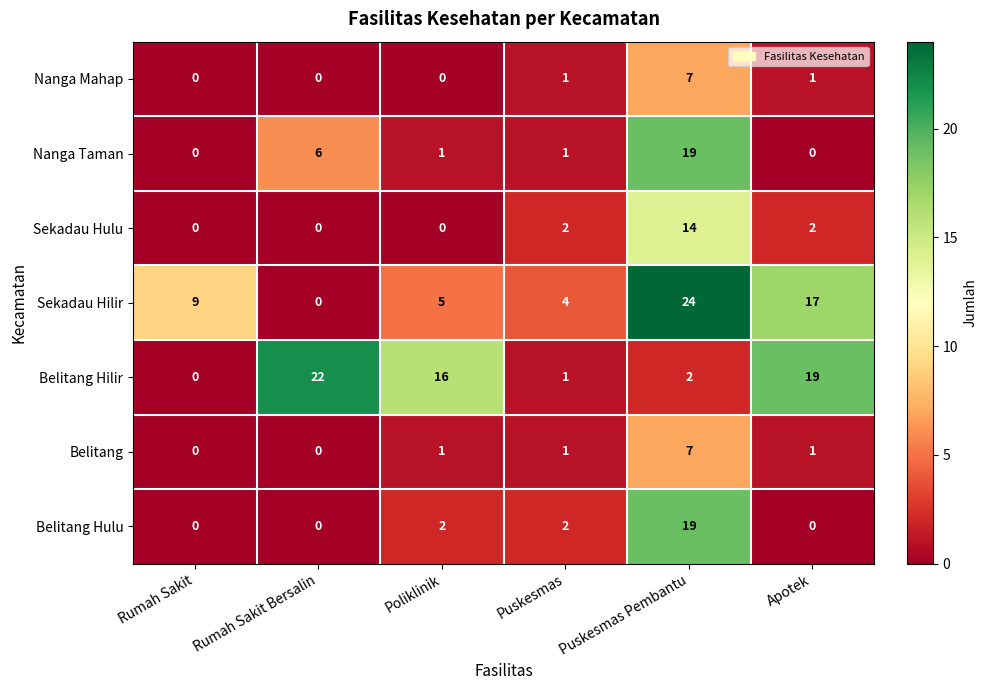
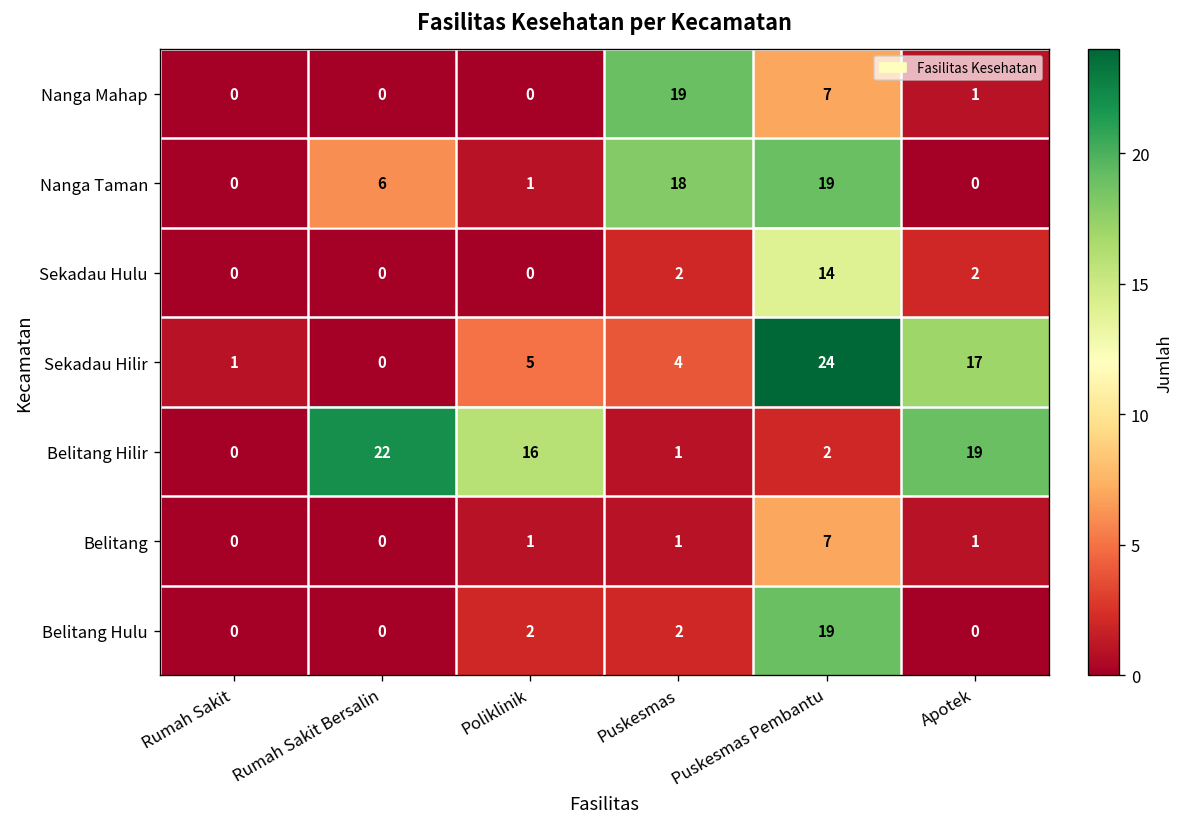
  {
    "Nanga Mahap": {
      "Rumah Sakit": 0,
      "Rumah Sakit Bersalin": 0,
      "Poliklinik": 0,
-     "Puskesmas": 1,
+     "Puskesmas": 19,
      "Puskesmas Pembantu": 7,
      "Apotek": 1
    },
    "Nanga Taman": {
      "Rumah Sakit": 0,
      "Rumah Sakit Bersalin": 6,
      "Poliklinik": 1,
-     "Puskesmas": 1,
+     "Puskesmas": 18,
      "Puskesmas Pembantu": 19,
      "Apotek": 0
    },
    "Sekadau Hulu": {
      "Rumah Sakit": 0,
      "Rumah Sakit Bersalin": 0,
      "Poliklinik": 0,
      "Puskesmas": 2,
      "Puskesmas Pembantu": 14,
      "Apotek": 2
    },
    "Sekadau Hilir": {
-     "Rumah Sakit": 9,
+     "Rumah Sakit": 1,
      "Rumah Sakit Bersalin": 0,
      "Poliklinik": 5,
      "Puskesmas": 4,
      "Puskesmas Pembantu": 24,
      "Apotek": 17
    },
    "Belitang Hilir": {
      "Rumah Sakit": 0,
      "Rumah Sakit Bersalin": 22,
      "Poliklinik": 16,
      "Puskesmas": 1,
      "Puskesmas Pembantu": 2,
      "Apotek": 19
    },
    "Belitang": {
      "Rumah Sakit": 0,
      "Rumah Sakit Bersalin": 0,
      "Poliklinik": 1,
      "Puskesmas": 1,
      "Puskesmas Pembantu": 7,
      "Apotek": 1
    },
    "Belitang Hulu": {
      "Rumah Sakit": 0,
      "Rumah Sakit Bersalin": 0,
      "Poliklinik": 2,
      "Puskesmas": 2,
      "Puskesmas Pembantu": 19,
      "Apotek": 0
    }
  }
